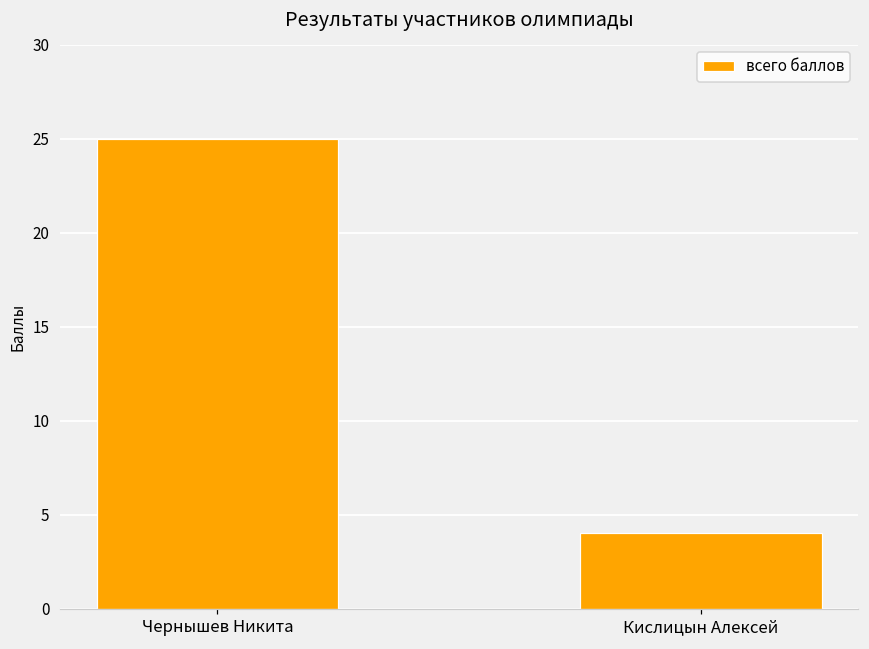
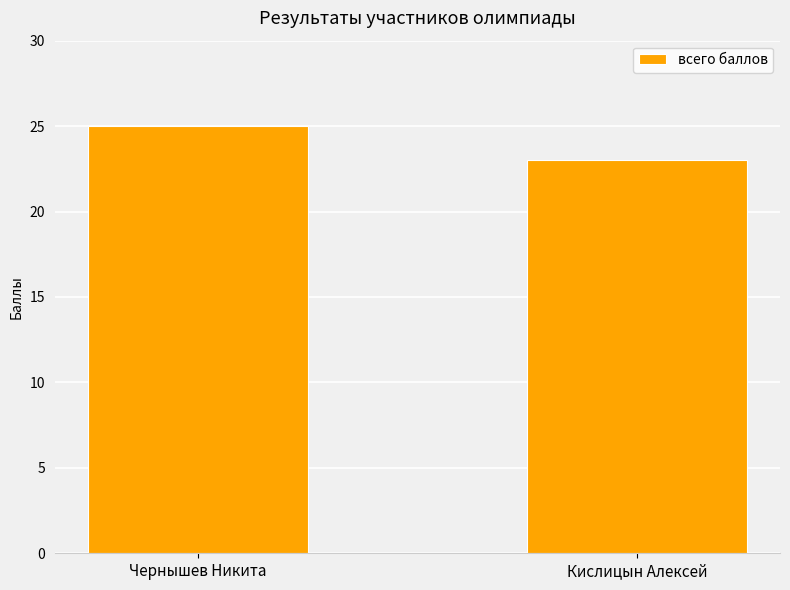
  {
    "Чернышев Никита": 25,
-   "Кислицын Алексей": 4
+   "Кислицын Алексей": 23
  }
